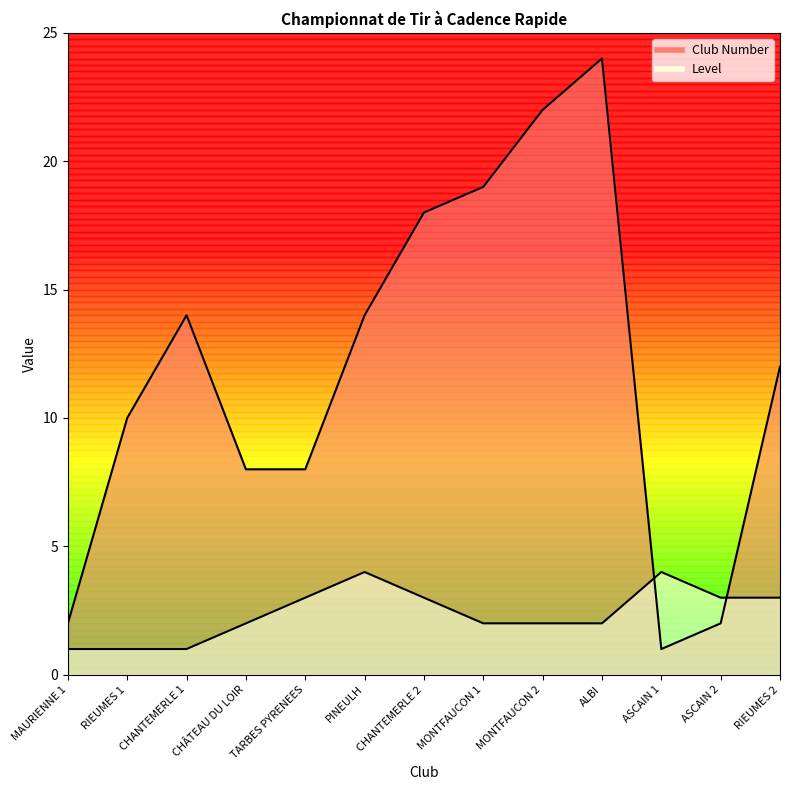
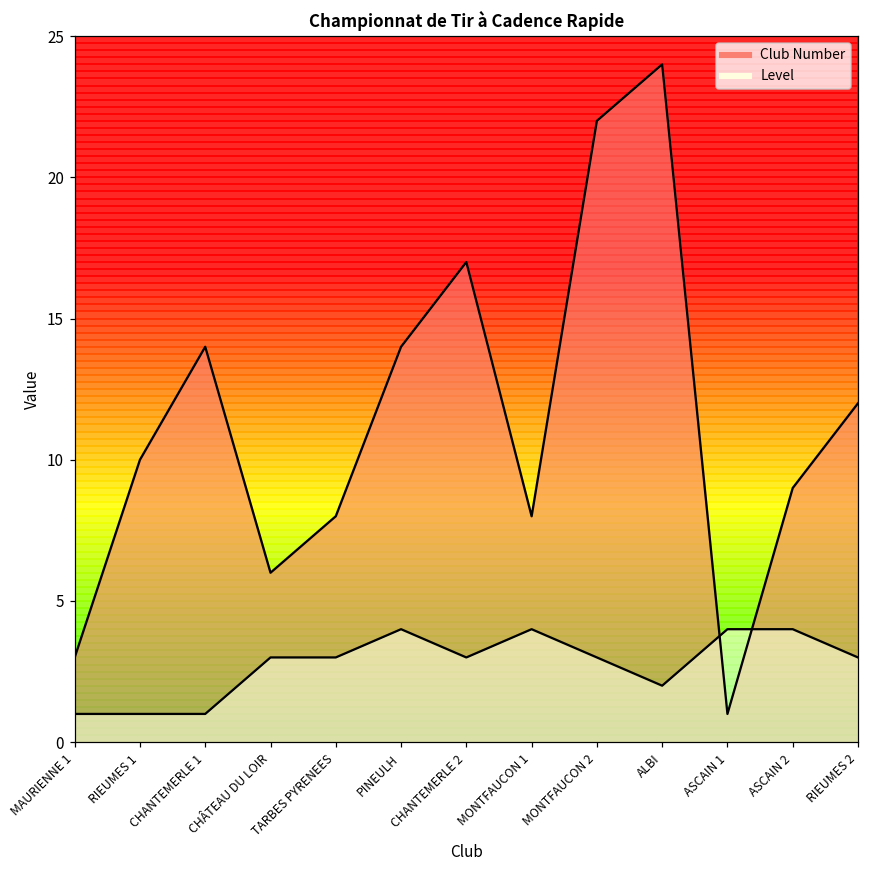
  {
    "Club Number": {
-     "MAURIENNE 1": 2,
+     "MAURIENNE 1": 3,
      "RIEUMES 1": 10,
      "CHANTEMERLE 1": 14,
-     "CHÂTEAU DU LOIR": 8,
+     "CHÂTEAU DU LOIR": 6,
      "TARBES PYRENEES": 8,
      "PINEULH": 14,
-     "CHANTEMERLE 2": 18,
-     "MONTFAUCON 1": 19,
+     "CHANTEMERLE 2": 17,
+     "MONTFAUCON 1": 8,
      "MONTFAUCON 2": 22,
      "ALBI": 24,
      "ASCAIN 1": 1,
-     "ASCAIN 2": 2,
+     "ASCAIN 2": 9,
      "RIEUMES 2": 12
    },
    "Level": {
      "MAURIENNE 1": 1,
      "RIEUMES 1": 1,
      "CHANTEMERLE 1": 1,
-     "CHÂTEAU DU LOIR": 2,
+     "CHÂTEAU DU LOIR": 3,
      "TARBES PYRENEES": 3,
      "PINEULH": 4,
      "CHANTEMERLE 2": 3,
-     "MONTFAUCON 1": 2,
-     "MONTFAUCON 2": 2,
+     "MONTFAUCON 1": 4,
+     "MONTFAUCON 2": 3,
      "ALBI": 2,
      "ASCAIN 1": 4,
-     "ASCAIN 2": 3,
+     "ASCAIN 2": 4,
      "RIEUMES 2": 3
    }
  }
